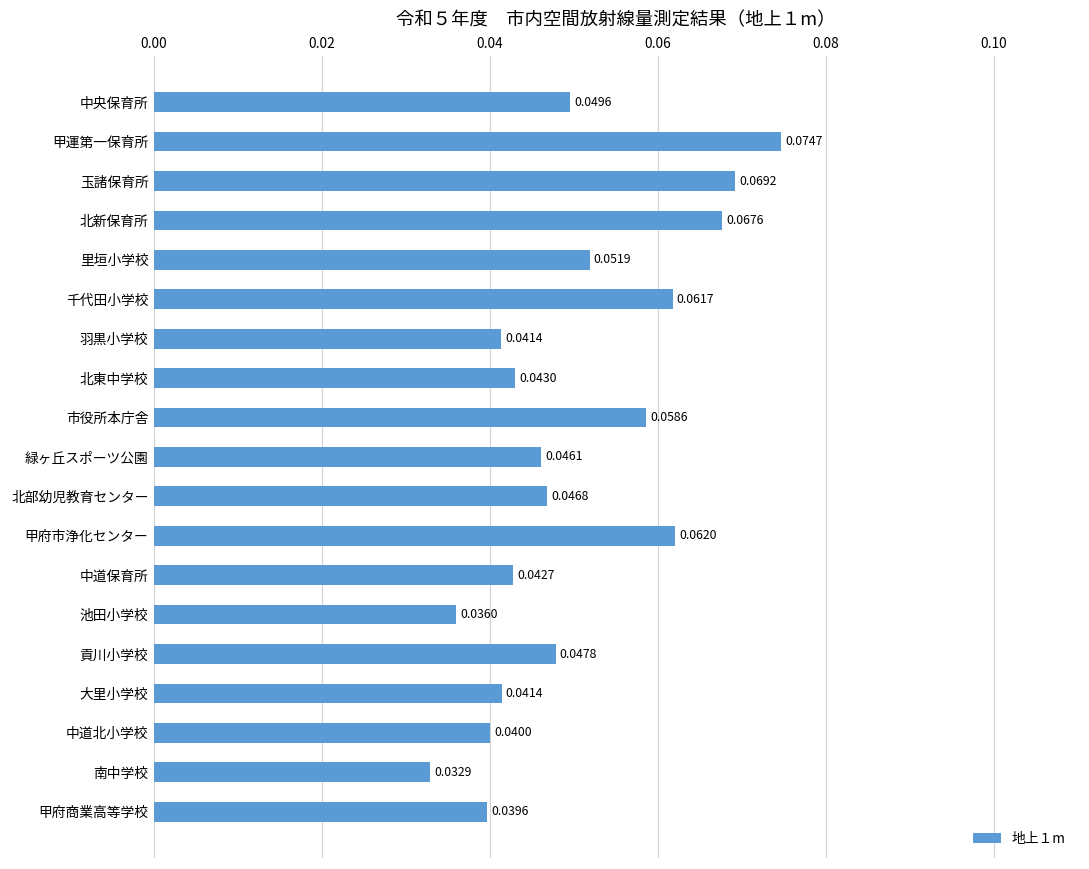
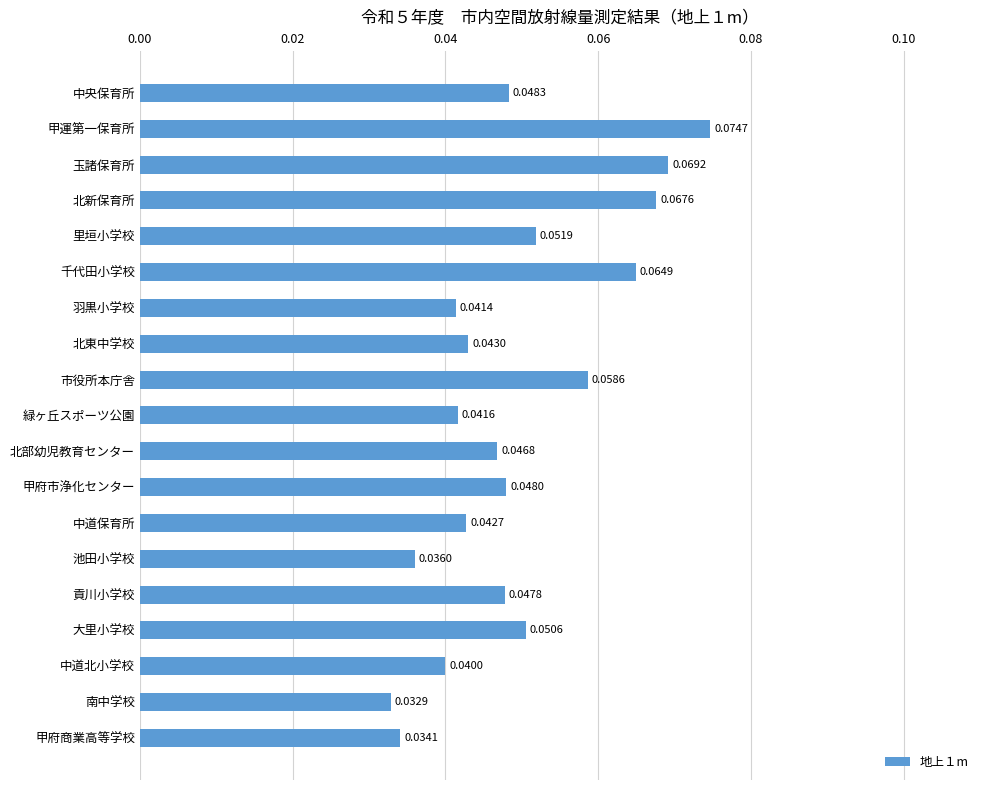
  {
-   "中央保育所": 0.0496,
+   "中央保育所": 0.0483,
    "甲運第一保育所": 0.0747,
    "玉諸保育所": 0.0692,
    "北新保育所": 0.0676,
    "里垣小学校": 0.0519,
-   "千代田小学校": 0.0617,
+   "千代田小学校": 0.0649,
    "羽黒小学校": 0.0414,
    "北東中学校": 0.0430,
    "市役所本庁舎": 0.0586,
-   "緑ヶ丘スポーツ公園": 0.0461,
+   "緑ヶ丘スポーツ公園": 0.0416,
    "北部幼児教育センター": 0.0468,
-   "甲府市浄化センター": 0.0620,
+   "甲府市浄化センター": 0.0480,
    "中道保育所": 0.0427,
    "池田小学校": 0.0360,
    "貢川小学校": 0.0478,
-   "大里小学校": 0.0414,
+   "大里小学校": 0.0506,
    "中道北小学校": 0.0400,
    "南中学校": 0.0329,
-   "甲府商業高等学校": 0.0396
+   "甲府商業高等学校": 0.0341
  }
